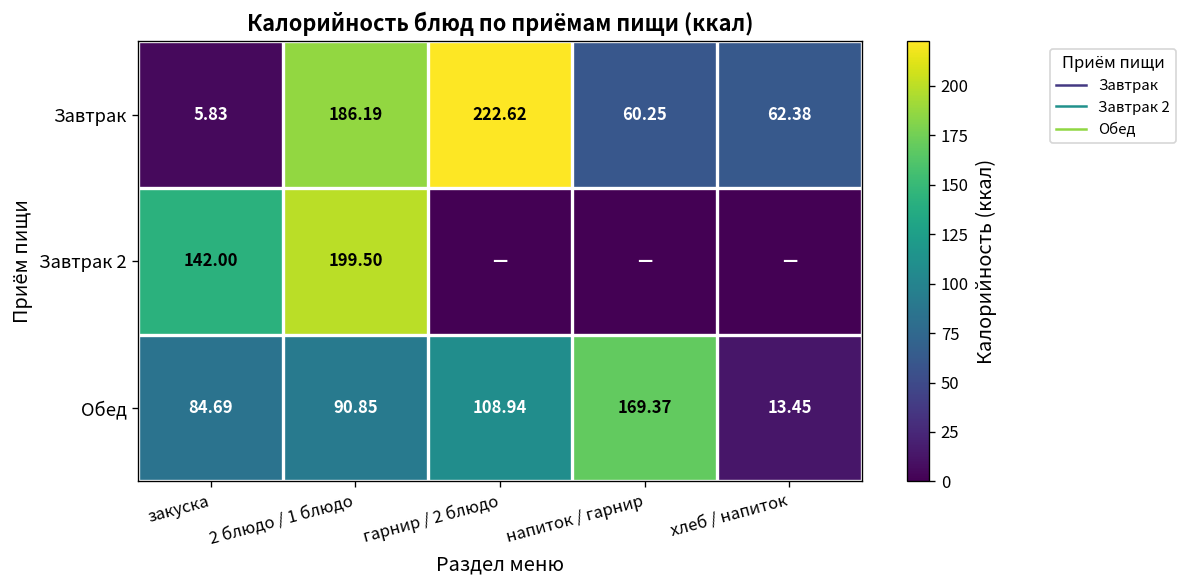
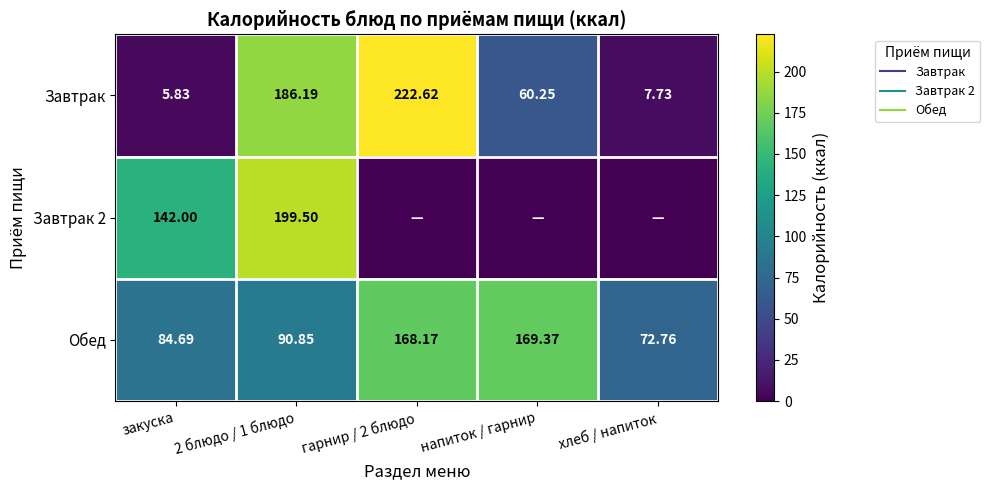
  {
    "Завтрак": {
      "закуска": 5.83,
      "2 блюдо / 1 блюдо": 186.19,
      "гарнир / 2 блюдо": 222.62,
      "напиток / гарнир": 60.25,
-     "хлеб / напиток": 62.38
+     "хлеб / напиток": 7.73
    },
    "Завтрак 2": {
      "закуска": 142.00,
      "2 блюдо / 1 блюдо": 199.50
    },
    "Обед": {
      "закуска": 84.69,
      "2 блюдо / 1 блюдо": 90.85,
-     "гарнир / 2 блюдо": 108.94,
+     "гарнир / 2 блюдо": 168.17,
      "напиток / гарнир": 169.37,
-     "хлеб / напиток": 13.45
+     "хлеб / напиток": 72.76
    }
  }
